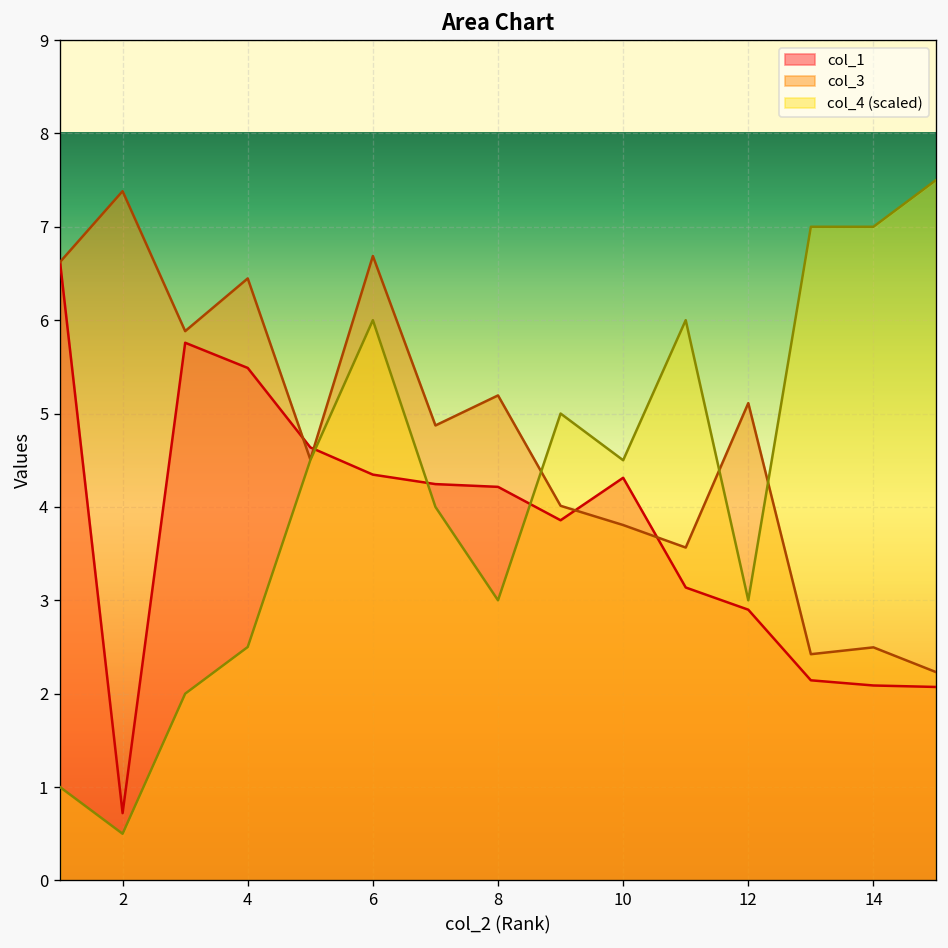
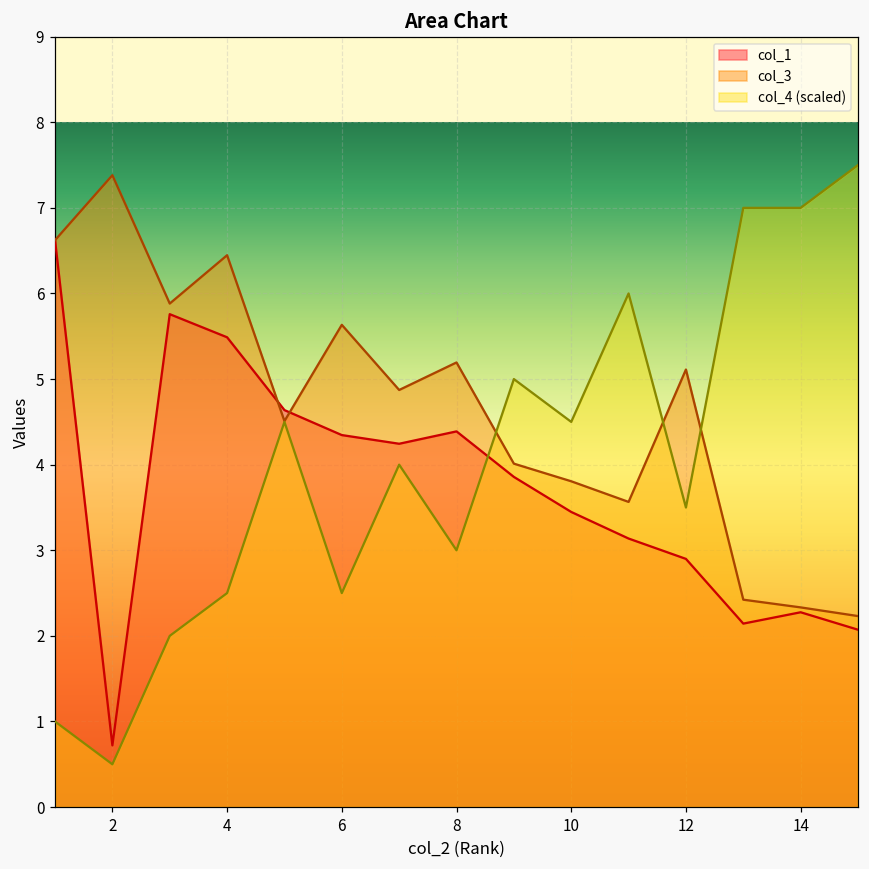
  {
    "col_1": {
      "2": 0.7,
      "4": 5.5,
      "6": 4.3,
-     "8": 4.2,
-     "10": 4.3,
+     "8": 4.4,
+     "10": 3.4,
      "12": 2.9,
-     "14": 2.1
+     "14": 2.3
    },
    "col_3": {
      "2": 7.4,
      "4": 6.4,
-     "6": 6.7,
+     "6": 5.6,
      "8": 5.2,
      "10": 3.8,
      "12": 5.1,
-     "14": 2.5
+     "14": 2.3
    },
    "col_4 (scaled)": {
      "2": 0.5,
      "4": 2.5,
-     "6": 6.0,
+     "6": 2.5,
      "8": 3.0,
      "10": 4.5,
-     "12": 3.0,
+     "12": 3.5,
      "14": 7.0
    }
  }
